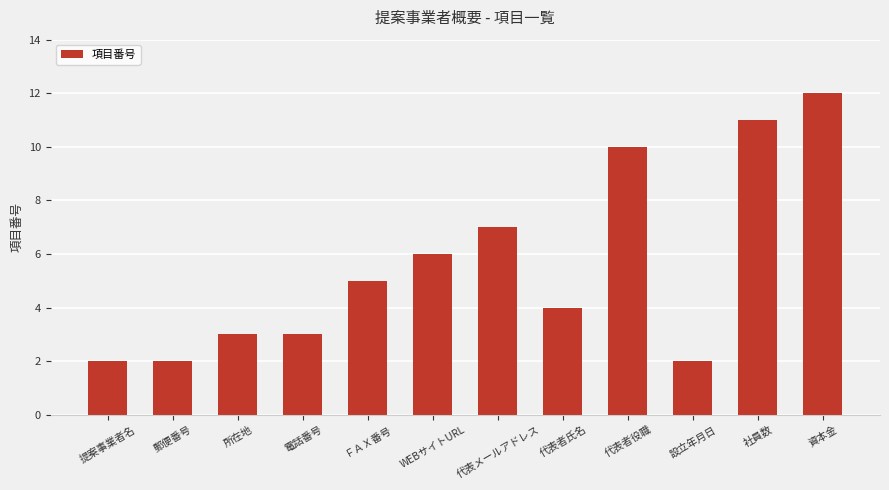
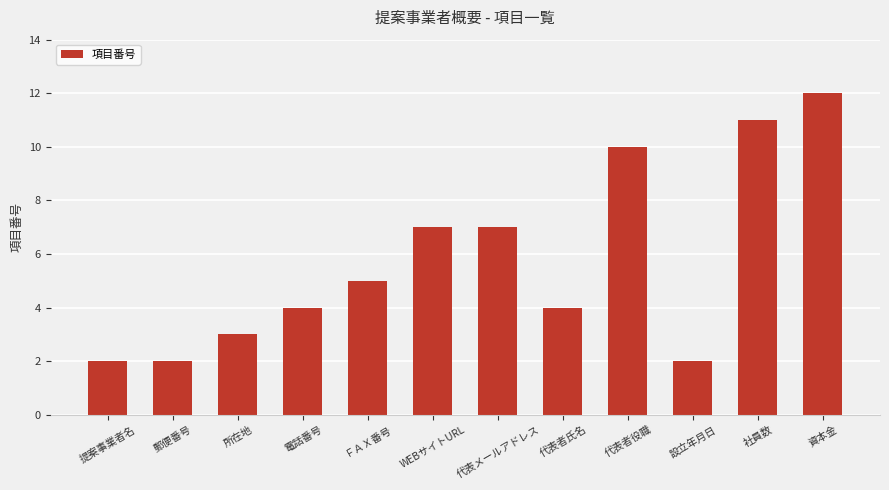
  {
    "提案事業者名": 2,
    "郵便番号": 2,
    "所在地": 3,
-   "電話番号": 3,
+   "電話番号": 4,
    "ＦＡＸ番号": 5,
-   "WEBサイトURL": 6,
+   "WEBサイトURL": 7,
    "代表メールアドレス": 7,
    "代表者氏名": 4,
    "代表者役職": 10,
    "設立年月日": 2,
    "社員数": 11,
    "資本金": 12
  }
